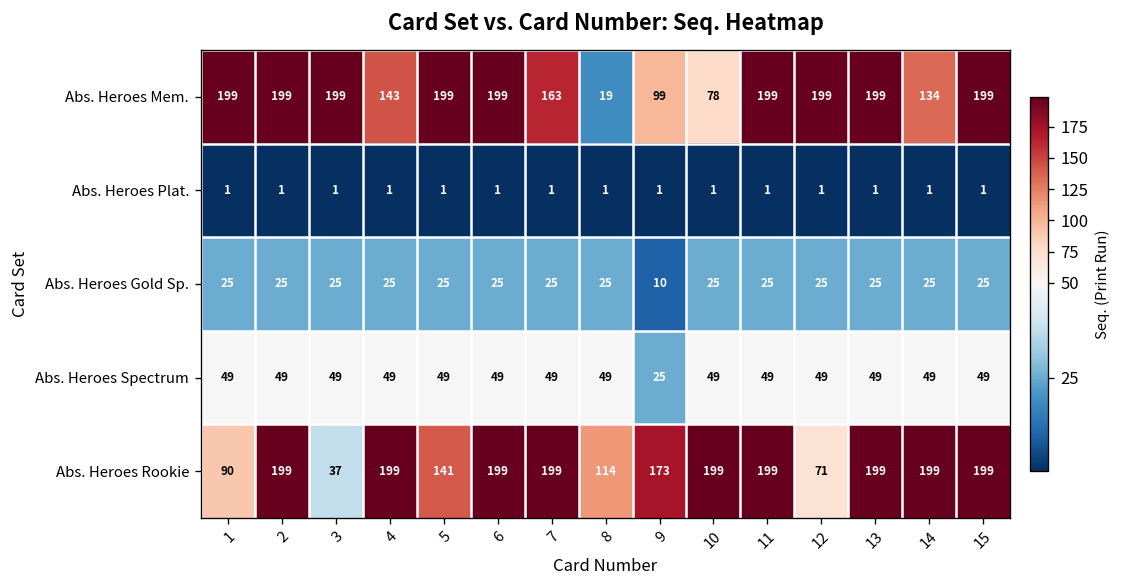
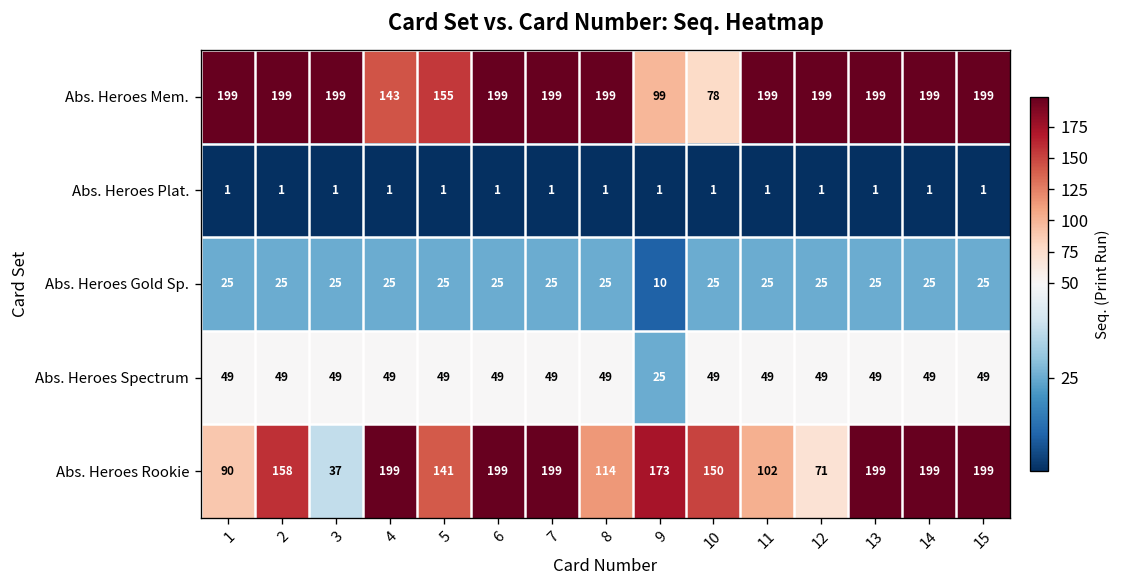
  {
    "Abs. Heroes Mem.": {
      "1": 199,
      "2": 199,
      "3": 199,
      "4": 143,
-     "5": 199,
+     "5": 155,
      "6": 199,
-     "7": 163,
-     "8": 19,
+     "7": 199,
+     "8": 199,
      "9": 99,
      "10": 78,
      "11": 199,
      "12": 199,
      "13": 199,
-     "14": 134,
+     "14": 199,
      "15": 199
    },
    "Abs. Heroes Plat.": {
      "1": 1,
      "2": 1,
      "3": 1,
      "4": 1,
      "5": 1,
      "6": 1,
      "7": 1,
      "8": 1,
      "9": 1,
      "10": 1,
      "11": 1,
      "12": 1,
      "13": 1,
      "14": 1,
      "15": 1
    },
    "Abs. Heroes Gold Sp.": {
      "1": 25,
      "2": 25,
      "3": 25,
      "4": 25,
      "5": 25,
      "6": 25,
      "7": 25,
      "8": 25,
      "9": 10,
      "10": 25,
      "11": 25,
      "12": 25,
      "13": 25,
      "14": 25,
      "15": 25
    },
    "Abs. Heroes Spectrum": {
      "1": 49,
      "2": 49,
      "3": 49,
      "4": 49,
      "5": 49,
      "6": 49,
      "7": 49,
      "8": 49,
      "9": 25,
      "10": 49,
      "11": 49,
      "12": 49,
      "13": 49,
      "14": 49,
      "15": 49
    },
    "Abs. Heroes Rookie": {
      "1": 90,
-     "2": 199,
+     "2": 158,
      "3": 37,
      "4": 199,
      "5": 141,
      "6": 199,
      "7": 199,
      "8": 114,
      "9": 173,
-     "10": 199,
-     "11": 199,
+     "10": 150,
+     "11": 102,
      "12": 71,
      "13": 199,
      "14": 199,
      "15": 199
    }
  }
